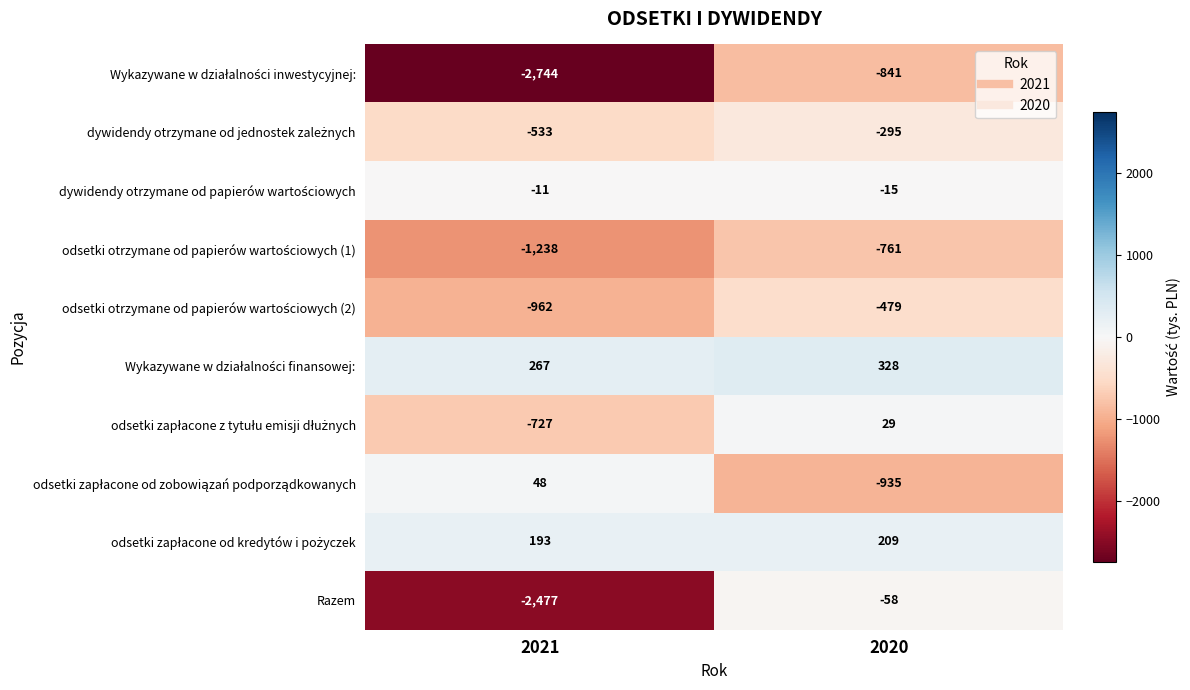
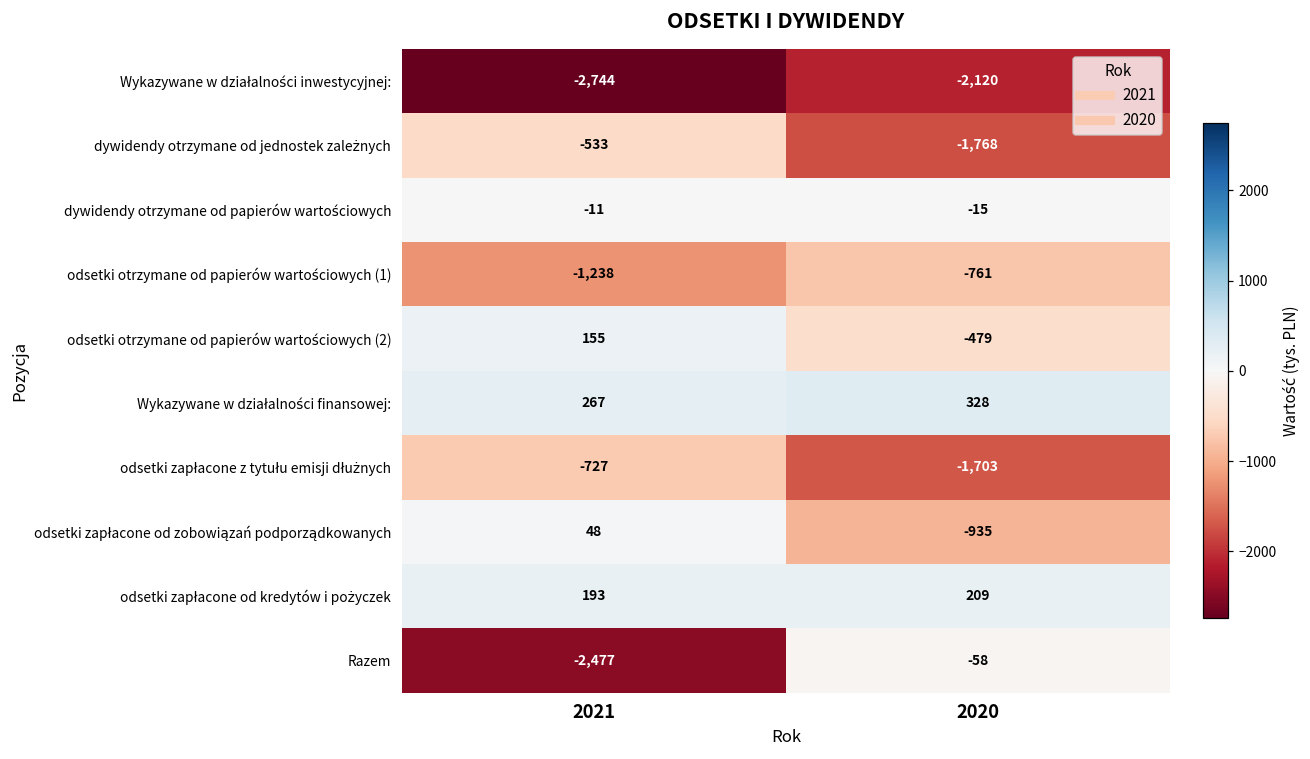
  {
    "Wykazywane w działalności inwestycyjnej:": {
      "2021": "-2,744",
-     "2020": "-841"
+     "2020": "-2,120"
    },
    "dywidendy otrzymane od jednostek zależnych": {
      "2021": "-533",
-     "2020": "-295"
+     "2020": "-1,768"
    },
    "dywidendy otrzymane od papierów wartościowych": {
      "2021": "-11",
      "2020": "-15"
    },
    "odsetki otrzymane od papierów wartościowych (1)": {
      "2021": "-1,238",
      "2020": "-761"
    },
    "odsetki otrzymane od papierów wartościowych (2)": {
-     "2021": "-962",
+     "2021": "155",
      "2020": "-479"
    },
    "Wykazywane w działalności finansowej:": {
      "2021": "267",
      "2020": "328"
    },
    "odsetki zapłacone z tytułu emisji dłużnych": {
      "2021": "-727",
-     "2020": "29"
+     "2020": "-1,703"
    },
    "odsetki zapłacone od zobowiązań podporządkowanych": {
      "2021": "48",
      "2020": "-935"
    },
    "odsetki zapłacone od kredytów i pożyczek": {
      "2021": "193",
      "2020": "209"
    },
    "Razem": {
      "2021": "-2,477",
      "2020": "-58"
    }
  }
